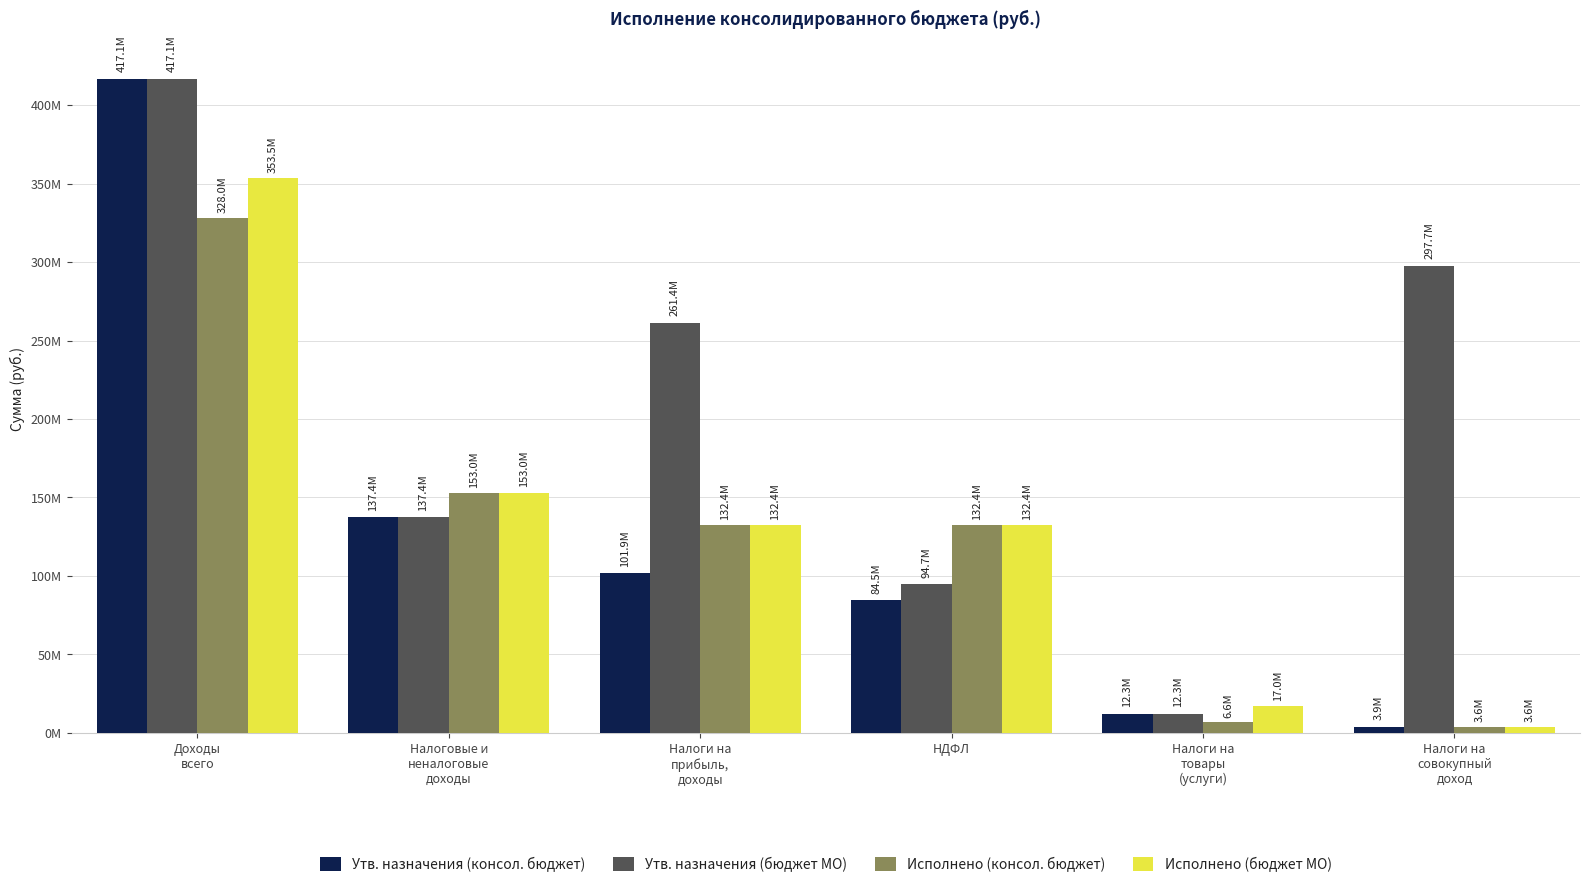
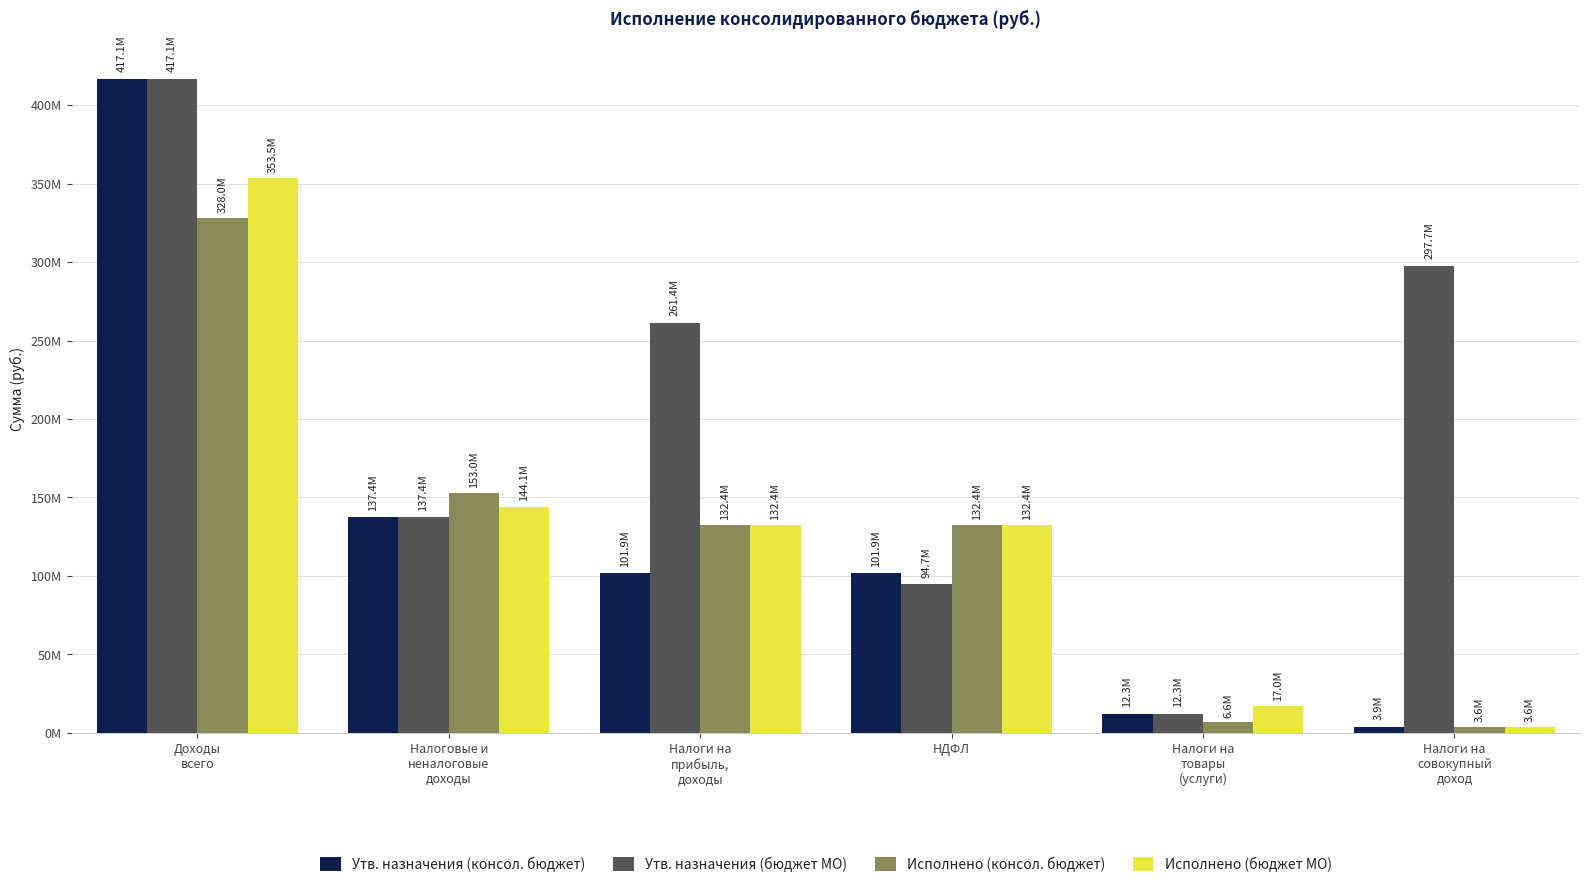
  {
    "Утв. назначения (консол. бюджет)": {
      "Доходы всего": "417.1M",
      "Налоговые и неналоговые доходы": "137.4M",
      "Налоги на прибыль, доходы": "101.9M",
-     "НДФЛ": "84.5M",
+     "НДФЛ": "101.9M",
      "Налоги на товары (услуги)": "12.3M",
      "Налоги на совокупный доход": "3.9M"
    },
    "Утв. назначения (бюджет МО)": {
      "Доходы всего": "417.1M",
      "Налоговые и неналоговые доходы": "137.4M",
      "Налоги на прибыль, доходы": "261.4M",
      "НДФЛ": "94.7M",
      "Налоги на товары (услуги)": "12.3M",
      "Налоги на совокупный доход": "297.7M"
    },
    "Исполнено (консол. бюджет)": {
      "Доходы всего": "328.0M",
      "Налоговые и неналоговые доходы": "153.0M",
      "Налоги на прибыль, доходы": "132.4M",
      "НДФЛ": "132.4M",
      "Налоги на товары (услуги)": "6.6M",
      "Налоги на совокупный доход": "3.6M"
    },
    "Исполнено (бюджет МО)": {
      "Доходы всего": "353.5M",
-     "Налоговые и неналоговые доходы": "153.0M",
+     "Налоговые и неналоговые доходы": "144.1M",
      "Налоги на прибыль, доходы": "132.4M",
      "НДФЛ": "132.4M",
      "Налоги на товары (услуги)": "17.0M",
      "Налоги на совокупный доход": "3.6M"
    }
  }
